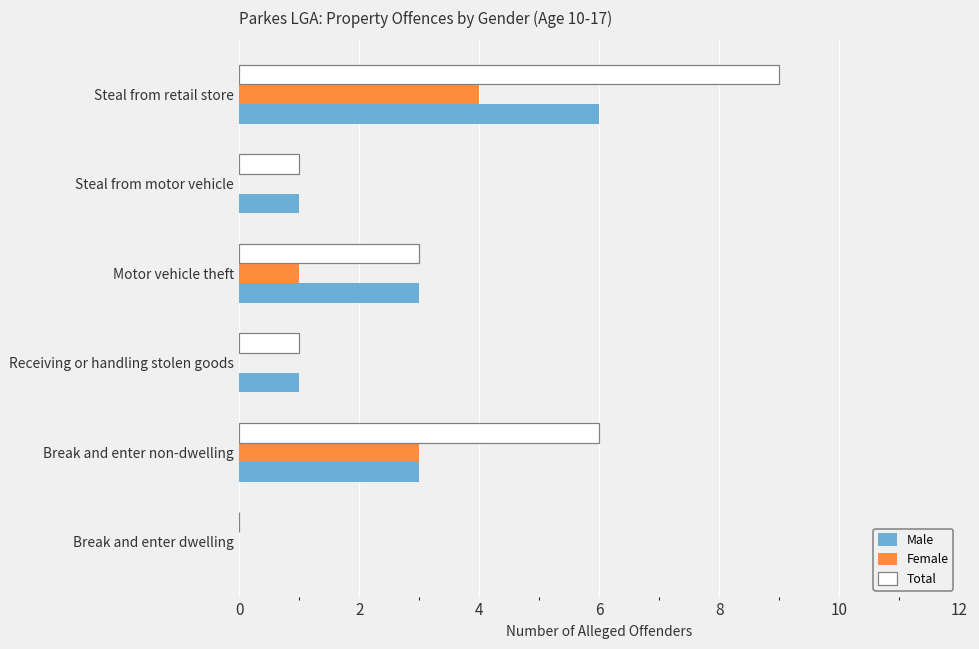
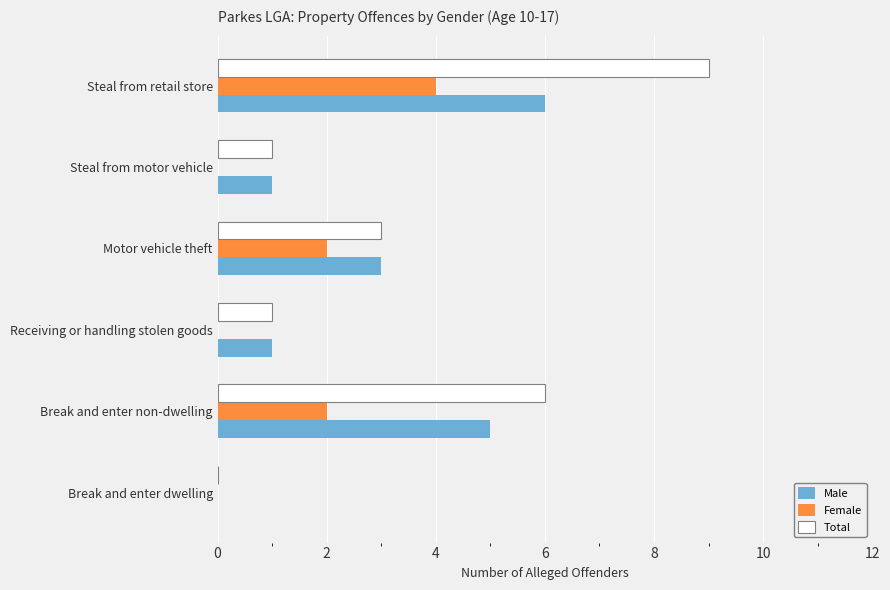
  {
    "Male": {
      "Steal from retail store": 6,
      "Steal from motor vehicle": 1,
      "Motor vehicle theft": 3,
      "Receiving or handling stolen goods": 1,
-     "Break and enter non-dwelling": 3,
+     "Break and enter non-dwelling": 5,
      "Break and enter dwelling": 0
    },
    "Female": {
      "Steal from retail store": 4,
      "Steal from motor vehicle": 0,
-     "Motor vehicle theft": 1,
+     "Motor vehicle theft": 2,
      "Receiving or handling stolen goods": 0,
-     "Break and enter non-dwelling": 3,
+     "Break and enter non-dwelling": 2,
      "Break and enter dwelling": 0
    },
    "Total": {
      "Steal from retail store": 9,
      "Steal from motor vehicle": 1,
      "Motor vehicle theft": 3,
      "Receiving or handling stolen goods": 1,
      "Break and enter non-dwelling": 6,
      "Break and enter dwelling": 0
    }
  }
